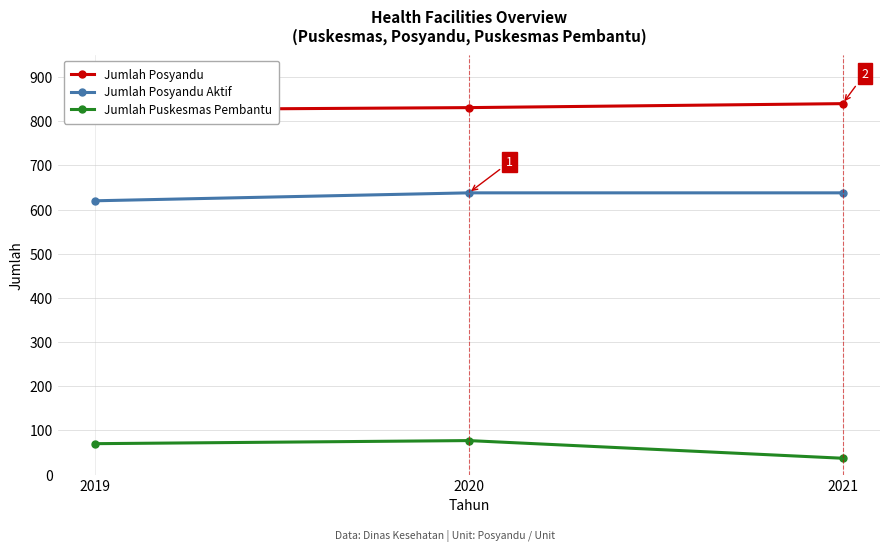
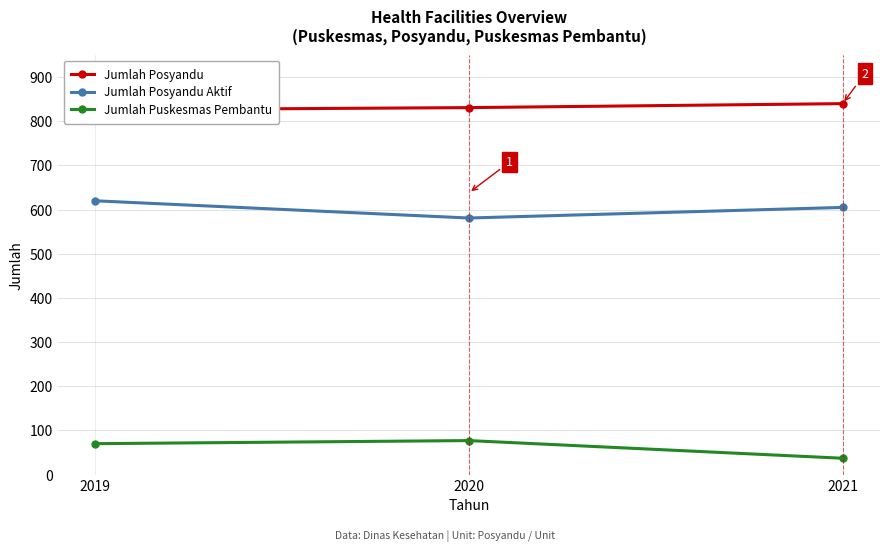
  {
    "Jumlah Posyandu": {
      "2020": 830,
      "2021": 840
    },
    "Jumlah Posyandu Aktif": {
      "2019": 620,
-     "2020": 640,
-     "2021": 640
+     "2020": 580,
+     "2021": 610
    },
    "Jumlah Puskesmas Pembantu": {
      "2019": 70,
      "2020": 80,
      "2021": 40
    }
  }
